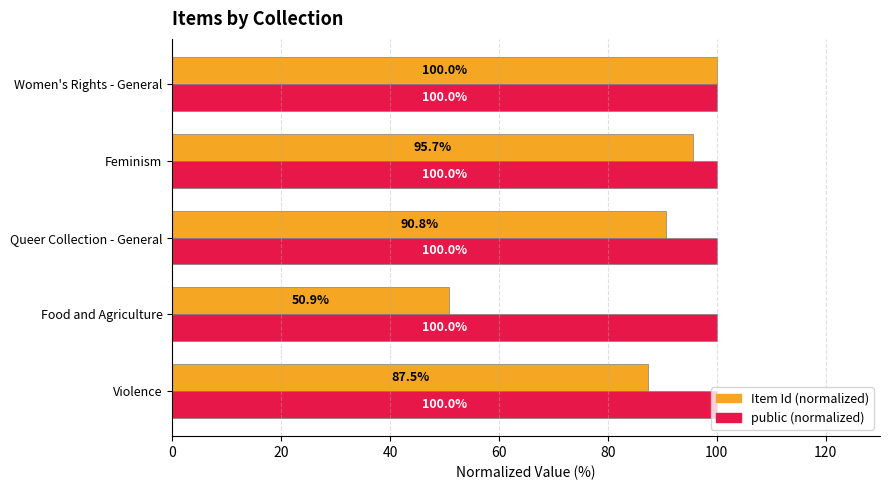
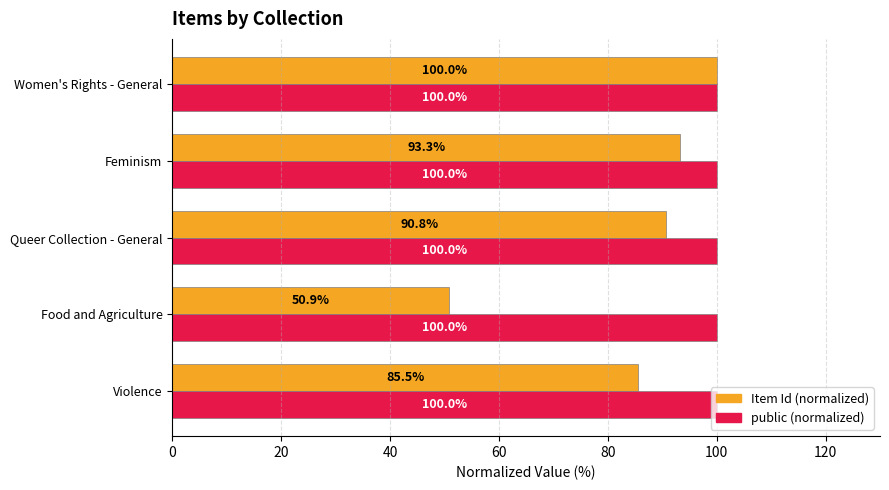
  {
    "Item Id (normalized)": {
      "Women's Rights - General": "100.0%",
-     "Feminism": "95.7%",
+     "Feminism": "93.3%",
      "Queer Collection - General": "90.8%",
      "Food and Agriculture": "50.9%",
-     "Violence": "87.5%"
+     "Violence": "85.5%"
    },
    "public (normalized)": {
      "Women's Rights - General": "100.0%",
      "Feminism": "100.0%",
      "Queer Collection - General": "100.0%",
      "Food and Agriculture": "100.0%"
    }
  }
